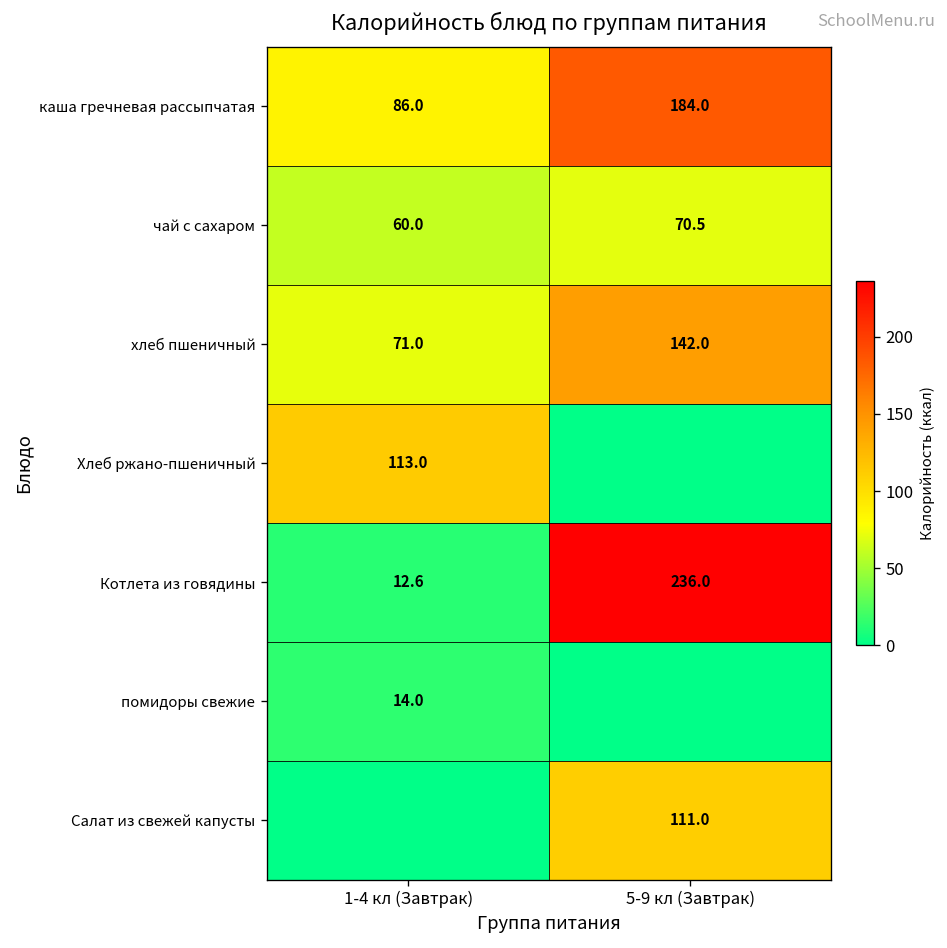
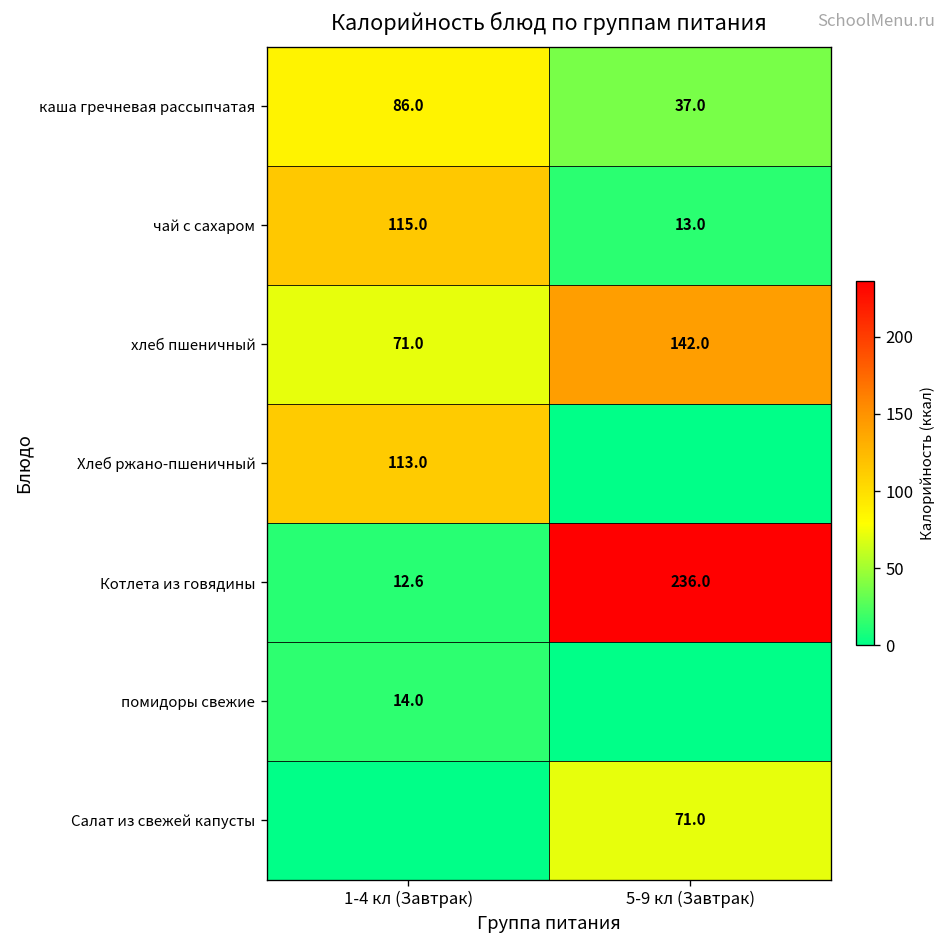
  {
    "каша гречневая рассыпчатая": {
      "1-4 кл (Завтрак)": 86.0,
-     "5-9 кл (Завтрак)": 184.0
+     "5-9 кл (Завтрак)": 37.0
    },
    "чай с сахаром": {
-     "1-4 кл (Завтрак)": 60.0,
-     "5-9 кл (Завтрак)": 70.5
+     "1-4 кл (Завтрак)": 115.0,
+     "5-9 кл (Завтрак)": 13.0
    },
    "хлеб пшеничный": {
      "1-4 кл (Завтрак)": 71.0,
      "5-9 кл (Завтрак)": 142.0
    },
    "Хлеб ржано-пшеничный": {
      "1-4 кл (Завтрак)": 113.0
    },
    "Котлета из говядины": {
      "1-4 кл (Завтрак)": 12.6,
      "5-9 кл (Завтрак)": 236.0
    },
    "помидоры свежие": {
      "1-4 кл (Завтрак)": 14.0
    },
    "Салат из свежей капусты": {
-     "5-9 кл (Завтрак)": 111.0
+     "5-9 кл (Завтрак)": 71.0
    }
  }
